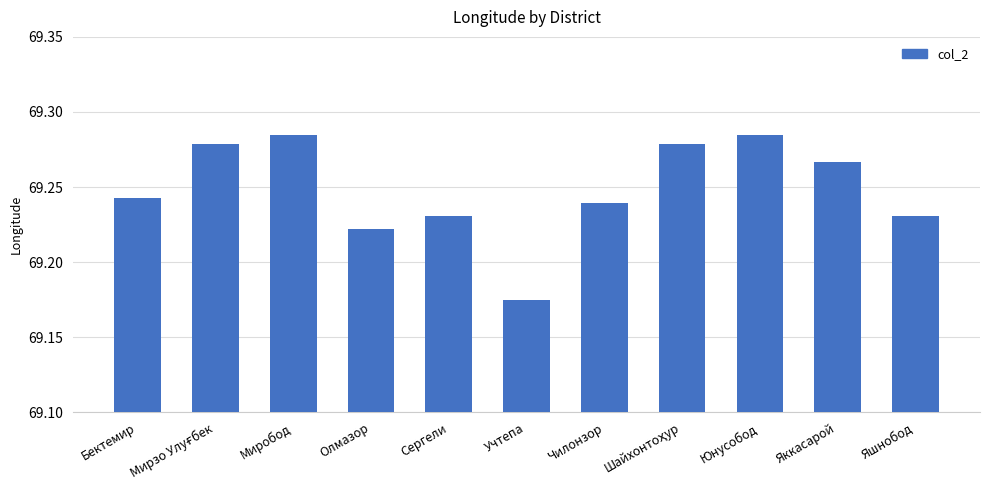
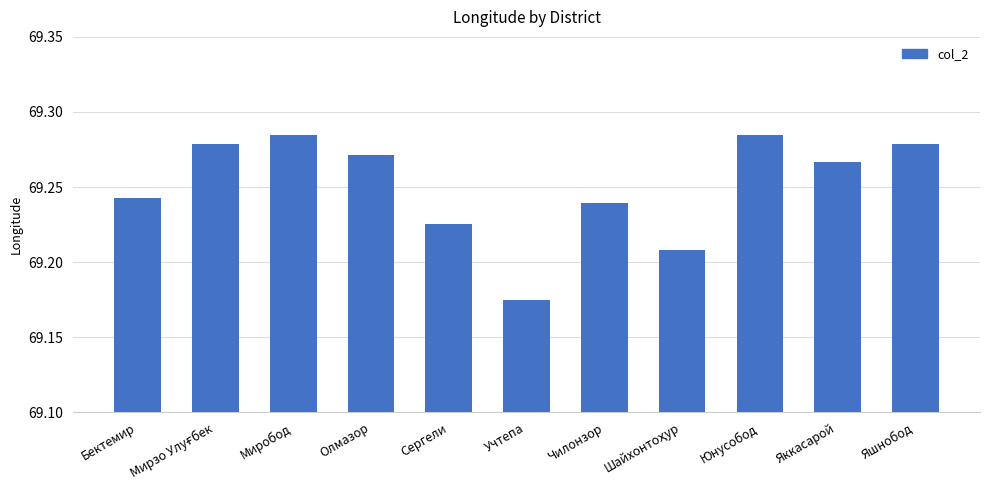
  {
    "Бектемир": 69.243,
    "Мирзо Улуғбек": 69.279,
    "Миробод": 69.284,
-   "Олмазор": 69.222,
-   "Сергели": 69.231,
+   "Олмазор": 69.271,
+   "Сергели": 69.225,
    "Учтепа": 69.175,
    "Чилонзор": 69.239,
-   "Шайхонтоҳур": 69.279,
+   "Шайхонтоҳур": 69.208,
    "Юнусобод": 69.284,
    "Яккасарой": 69.267,
-   "Яшнобод": 69.230
+   "Яшнобод": 69.279
  }
